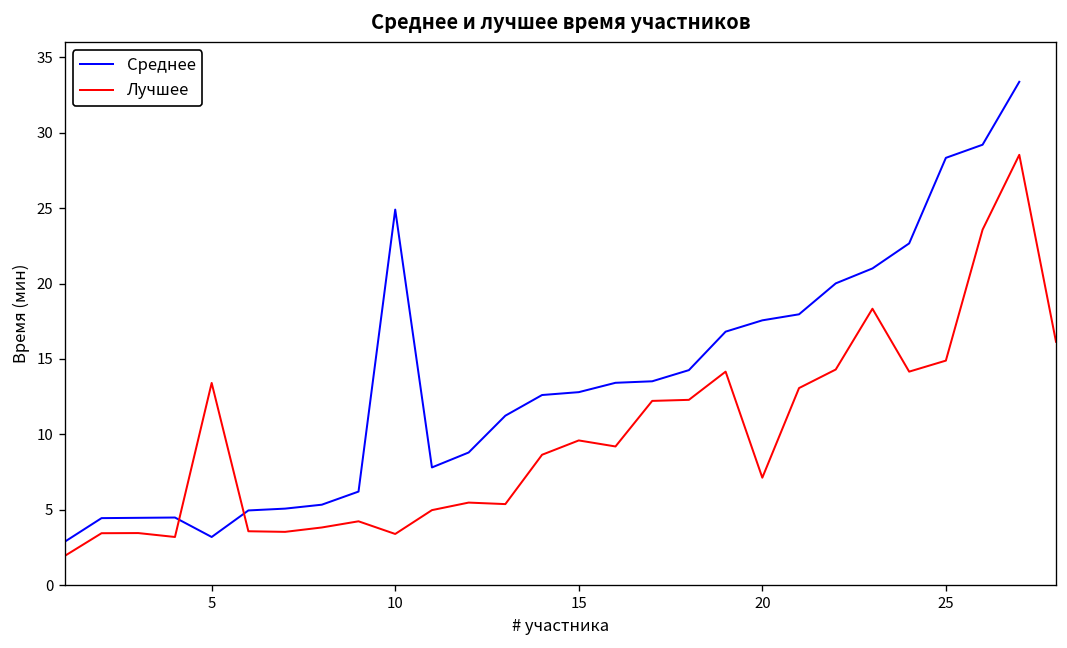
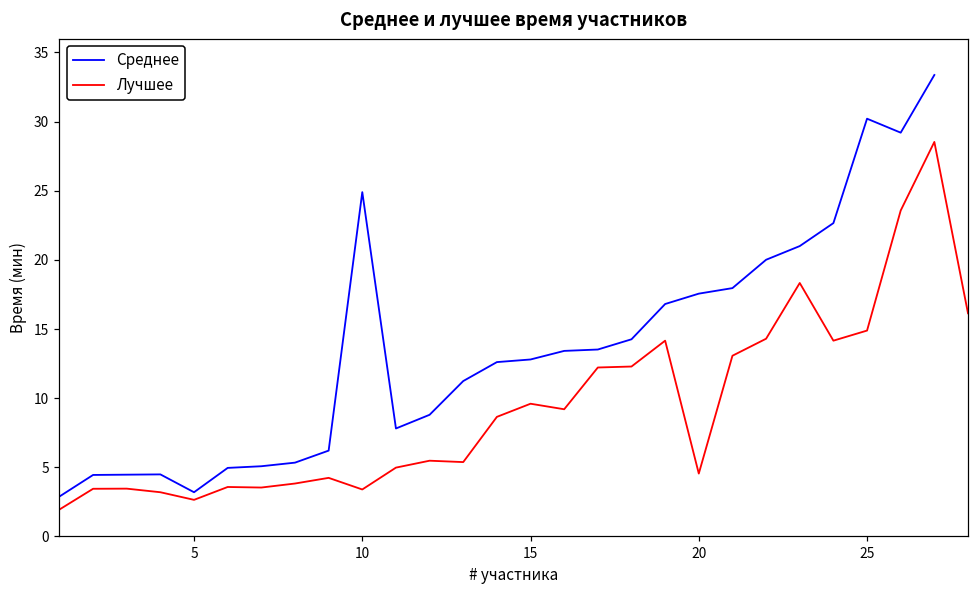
  {
    "Среднее": {
      "5": 3.2,
      "10": 24.9,
      "15": 12.8,
      "20": 17.6,
-     "25": 28.3
+     "25": 30.2
    },
    "Лучшее": {
-     "5": 13.4,
+     "5": 2.7,
      "10": 3.4,
      "15": 9.6,
-     "20": 7.1,
+     "20": 4.6,
      "25": 14.9
    }
  }
